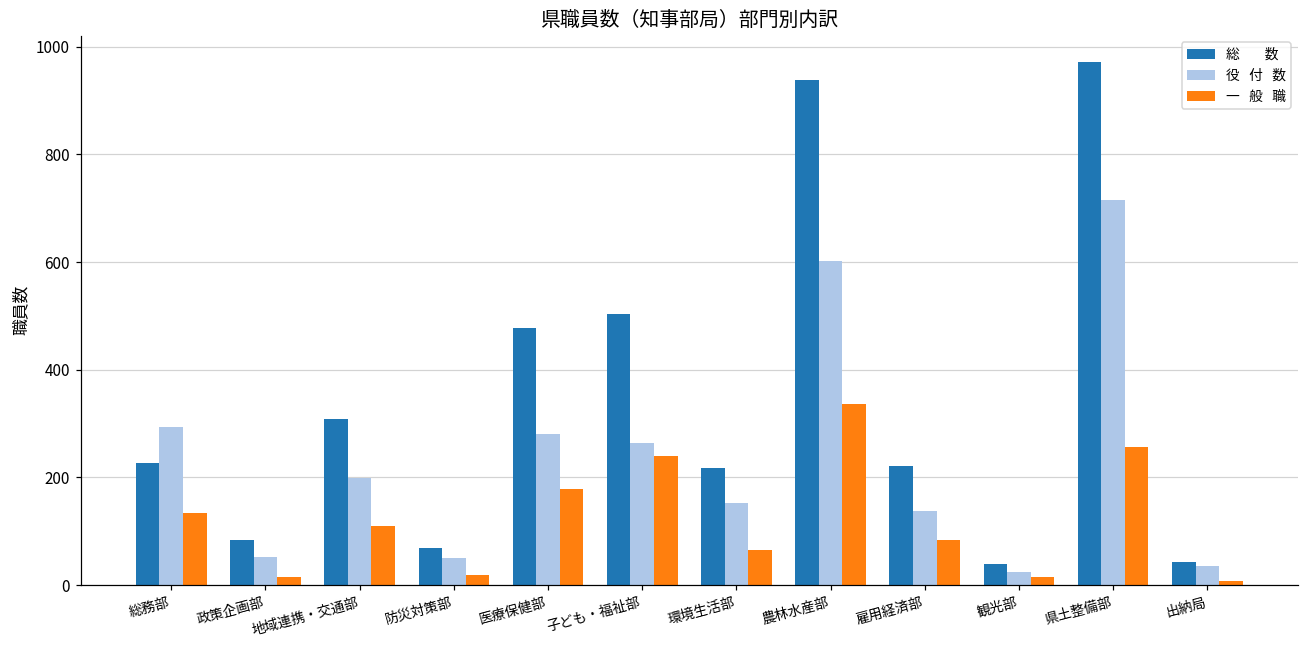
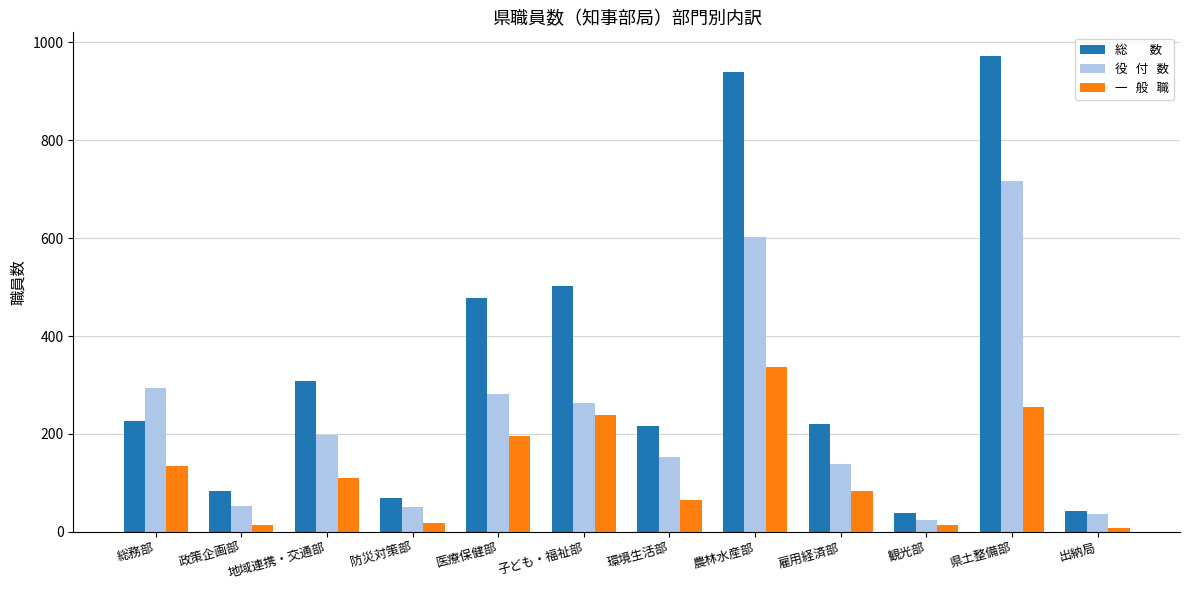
  {
    "総 数": {
      "総務部": 230,
      "政策企画部": 80,
      "地域連携・交通部": 310,
      "防災対策部": 70,
      "医療保健部": 480,
      "子ども・福祉部": 500,
      "環境生活部": 220,
      "農林水産部": 940,
      "雇用経済部": 220,
      "観光部": 40,
      "県土整備部": 970,
      "出納局": 40
    },
    "役 付 数": {
      "総務部": 290,
      "政策企画部": 50,
      "地域連携・交通部": 200,
      "防災対策部": 50,
      "医療保健部": 280,
      "子ども・福祉部": 260,
      "環境生活部": 150,
      "農林水産部": 600,
      "雇用経済部": 140,
      "観光部": 20,
      "県土整備部": 720,
      "出納局": 40
    },
    "一 般 職": {
      "総務部": 130,
      "政策企画部": 20,
      "地域連携・交通部": 110,
      "防災対策部": 20,
-     "医療保健部": 180,
+     "医療保健部": 200,
      "子ども・福祉部": 240,
      "環境生活部": 70,
      "農林水産部": 340,
      "雇用経済部": 80,
      "観光部": 20,
      "県土整備部": 260,
      "出納局": 10
    }
  }
